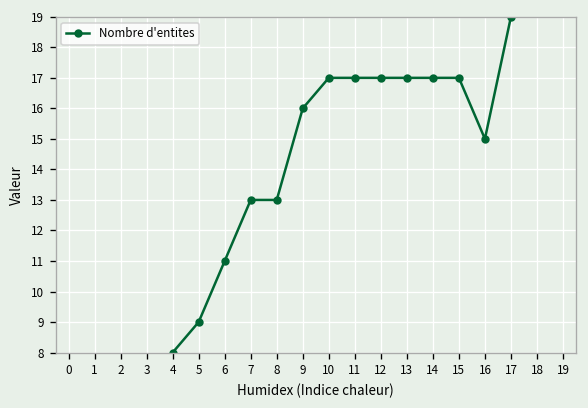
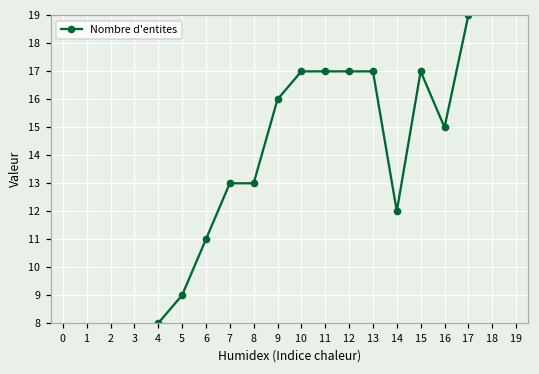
  {
    "4": 8,
    "5": 9,
    "6": 11,
    "7": 13,
    "8": 13,
    "9": 16,
    "10": 17,
    "11": 17,
    "12": 17,
    "13": 17,
-   "14": 17,
+   "14": 12,
    "15": 17,
    "16": 15,
    "17": 19
  }
